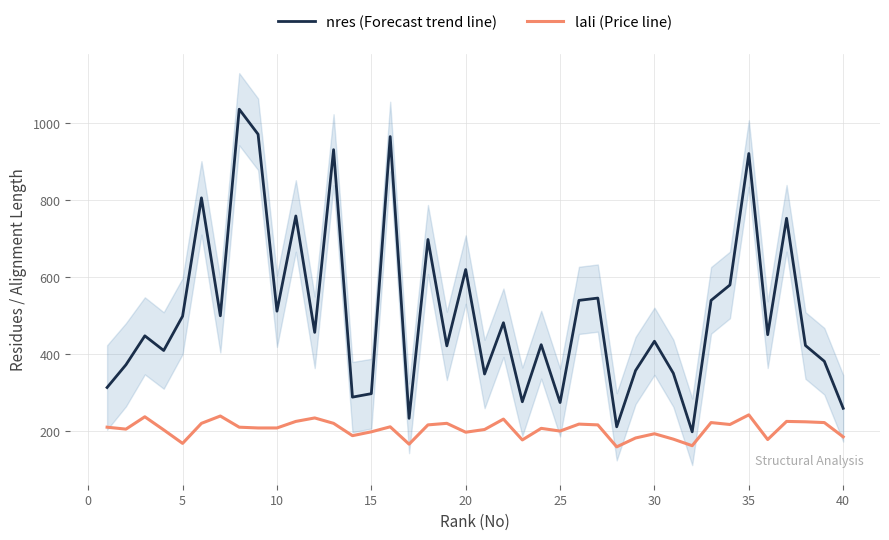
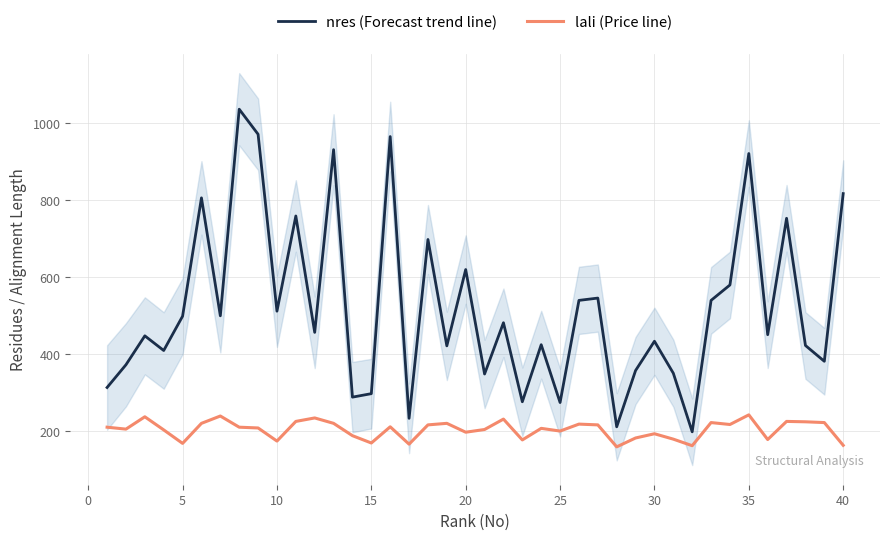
  {
    "nres (Forecast trend line)": {
      "5": 500,
      "10": 510,
      "15": 300,
      "20": 620,
      "25": 270,
      "30": 430,
      "35": 920,
-     "40": 260
+     "40": 820
    },
    "lali (Price line)": {
      "5": 170,
-     "10": 210,
-     "15": 200,
+     "10": 170,
+     "15": 170,
      "20": 200,
      "25": 200,
      "30": 190,
      "35": 240,
-     "40": 190
+     "40": 160
    }
  }
